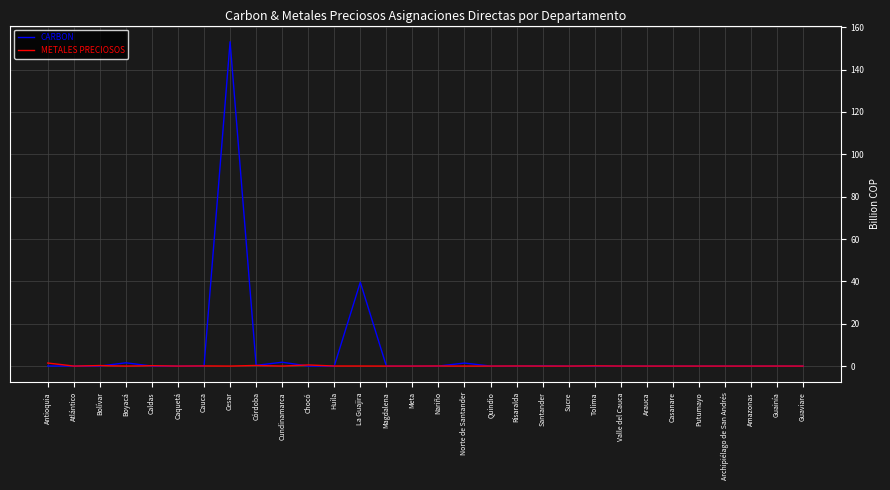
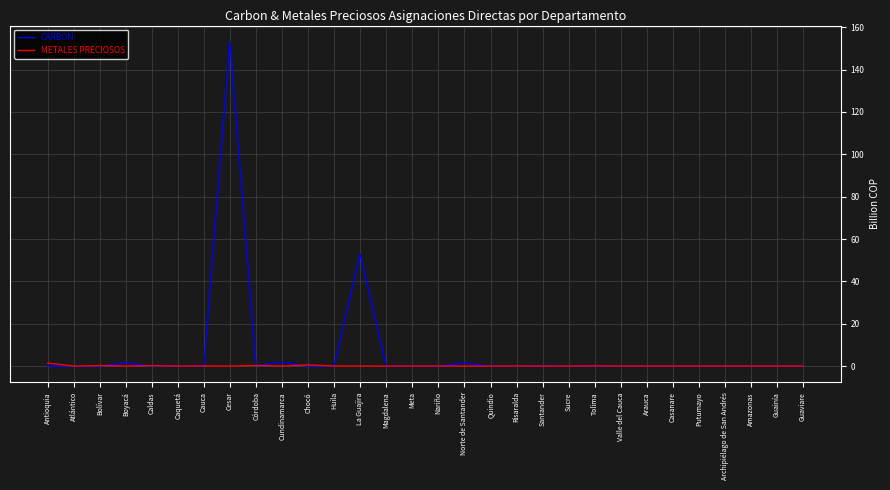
  {
    "CARBON": {
      "Antioquia": 0,
      "Boyacá": 2,
      "Cesar": 153,
      "Cundinamarca": 2,
-     "La Guajira": 40,
+     "La Guajira": 53,
      "Norte de Santander": 1
    },
    "METALES PRECIOSOS": {
      "Antioquia": 1,
      "Boyacá": 0,
      "Cesar": 0,
      "Cundinamarca": 0,
      "La Guajira": 0,
      "Norte de Santander": 0
    }
  }
